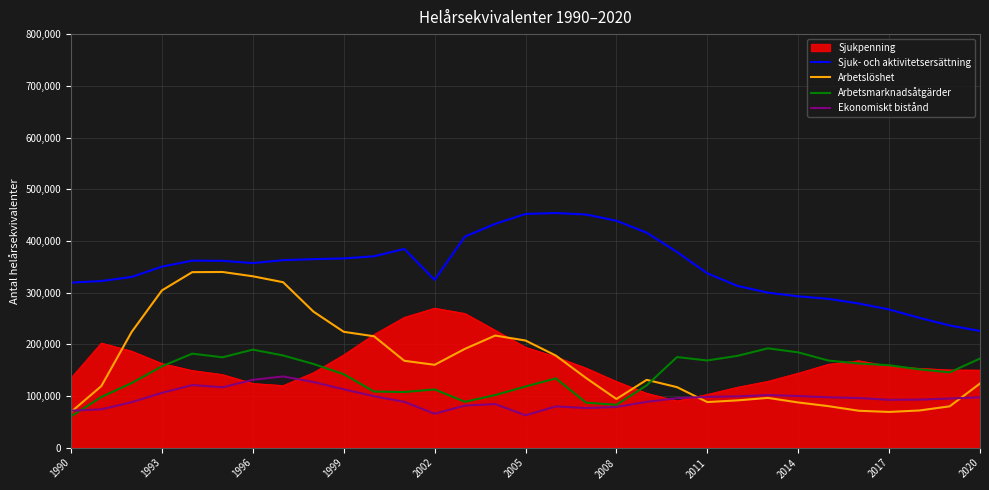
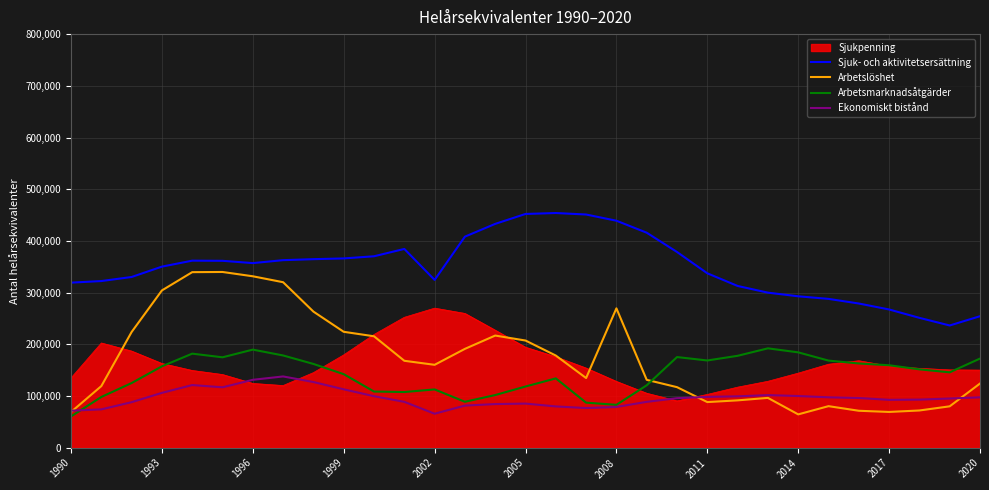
  {
    "Sjukpenning": {
      "1990": "140,000",
      "1993": "160,000",
      "1996": "120,000",
      "1999": "180,000",
      "2002": "270,000",
      "2005": "190,000",
      "2008": "130,000",
      "2014": "140,000",
      "2020": "150,000"
    },
    "Sjuk- och aktivitetsersättning": {
      "1990": "320,000",
      "1993": "350,000",
      "1996": "360,000",
      "1999": "370,000",
      "2002": "320,000",
      "2005": "450,000",
      "2008": "440,000",
      "2011": "340,000",
      "2014": "290,000",
      "2017": "270,000",
-     "2020": "230,000"
+     "2020": "250,000"
    },
    "Arbetslöshet": {
      "1993": "300,000",
      "1996": "330,000",
      "1999": "220,000",
      "2002": "160,000",
      "2005": "210,000",
-     "2008": "90,000",
+     "2008": "270,000",
      "2011": "90,000",
-     "2014": "90,000",
+     "2014": "60,000",
      "2017": "70,000",
      "2020": "120,000"
    },
    "Arbetsmarknadsåtgärder": {
      "1990": "60,000",
      "1993": "160,000",
      "1996": "190,000",
      "1999": "140,000",
      "2002": "110,000",
      "2005": "120,000",
      "2011": "170,000",
      "2014": "180,000",
      "2020": "170,000"
    },
    "Ekonomiskt bistånd": {
      "1993": "110,000",
      "1996": "130,000",
      "1999": "110,000",
      "2002": "70,000",
-     "2005": "60,000",
+     "2005": "90,000",
      "2014": "100,000",
      "2017": "90,000",
      "2020": "100,000"
    }
  }
